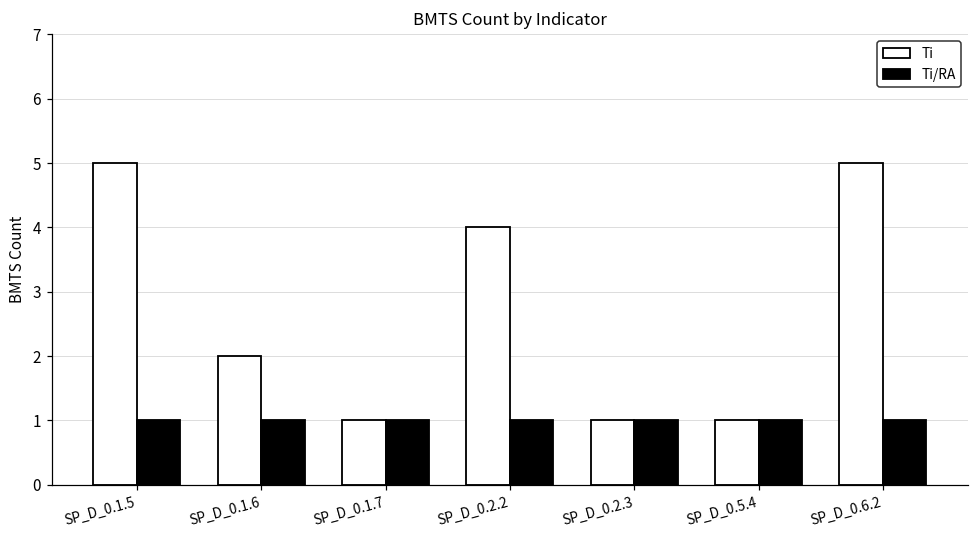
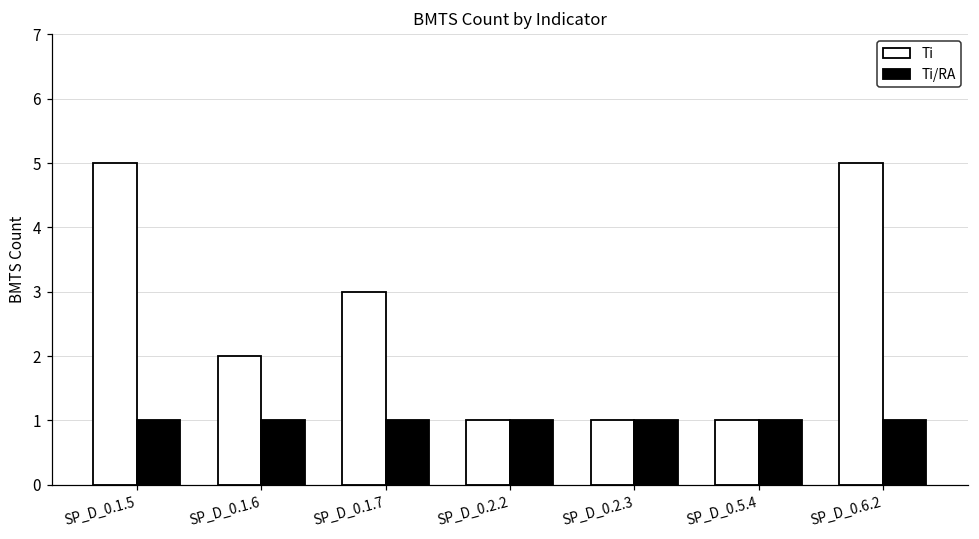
  {
    "Ti": {
      "SP_D_0.1.5": 5,
      "SP_D_0.1.6": 2,
-     "SP_D_0.1.7": 1,
-     "SP_D_0.2.2": 4,
+     "SP_D_0.1.7": 3,
+     "SP_D_0.2.2": 1,
      "SP_D_0.2.3": 1,
      "SP_D_0.5.4": 1,
      "SP_D_0.6.2": 5
    },
    "Ti/RA": {
      "SP_D_0.1.5": 1,
      "SP_D_0.1.6": 1,
      "SP_D_0.1.7": 1,
      "SP_D_0.2.2": 1,
      "SP_D_0.2.3": 1,
      "SP_D_0.5.4": 1,
      "SP_D_0.6.2": 1
    }
  }
